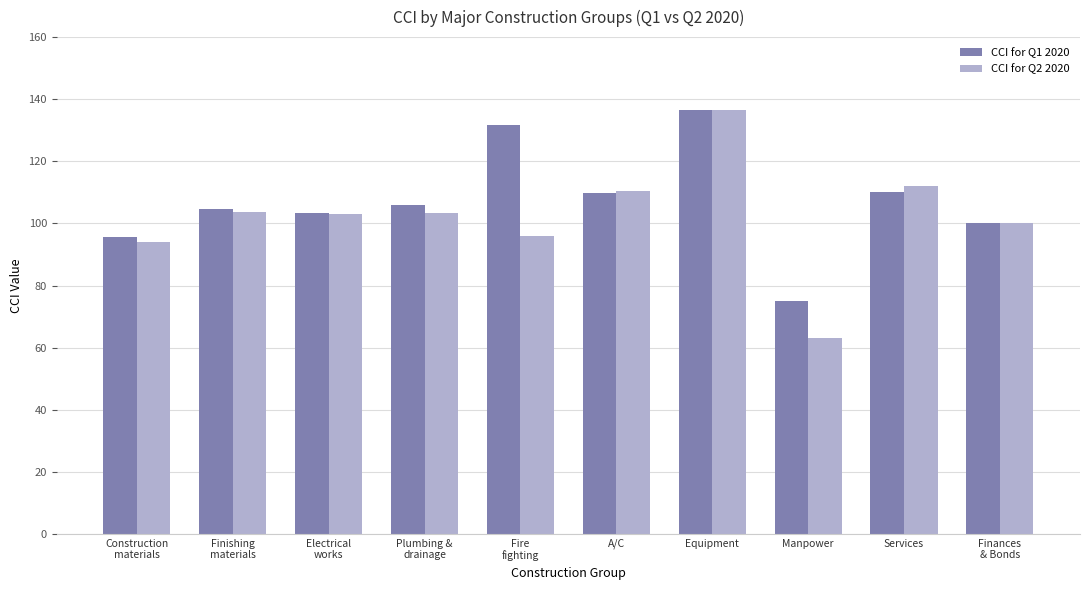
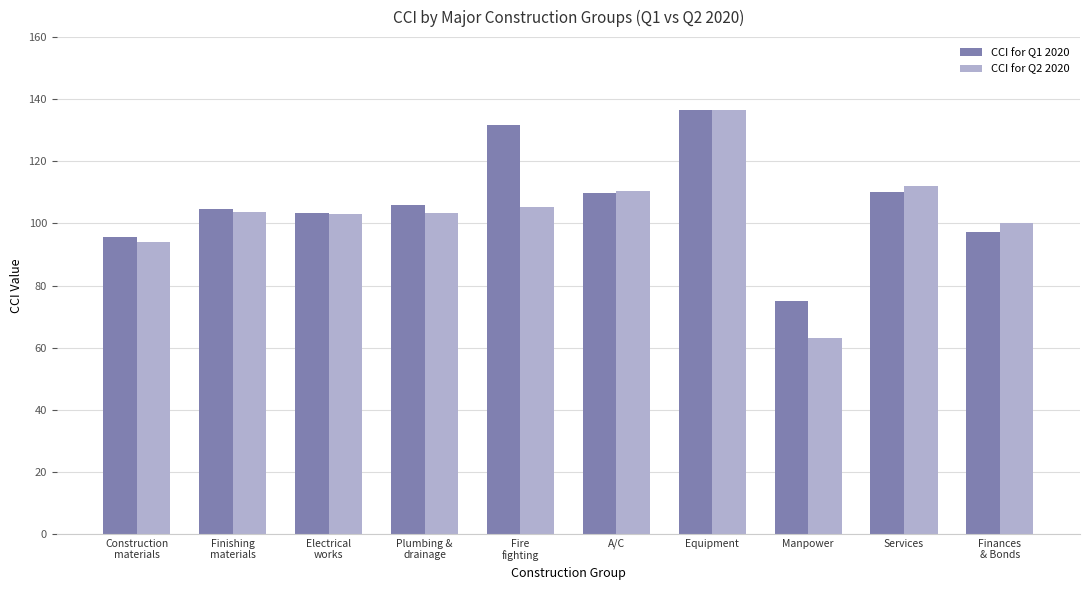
  {
    "CCI for Q1 2020": {
      "Construction materials": 96,
      "Finishing materials": 105,
      "Electrical works": 103,
      "Plumbing & drainage": 106,
      "Fire fighting": 132,
      "A/C": 110,
      "Equipment": 137,
      "Manpower": 75,
      "Services": 110,
-     "Finances & Bonds": 100
+     "Finances & Bonds": 97
    },
    "CCI for Q2 2020": {
      "Construction materials": 94,
      "Finishing materials": 104,
      "Electrical works": 103,
      "Plumbing & drainage": 103,
-     "Fire fighting": 96,
+     "Fire fighting": 105,
      "A/C": 111,
      "Equipment": 137,
      "Manpower": 63,
      "Services": 112,
      "Finances & Bonds": 100
    }
  }
